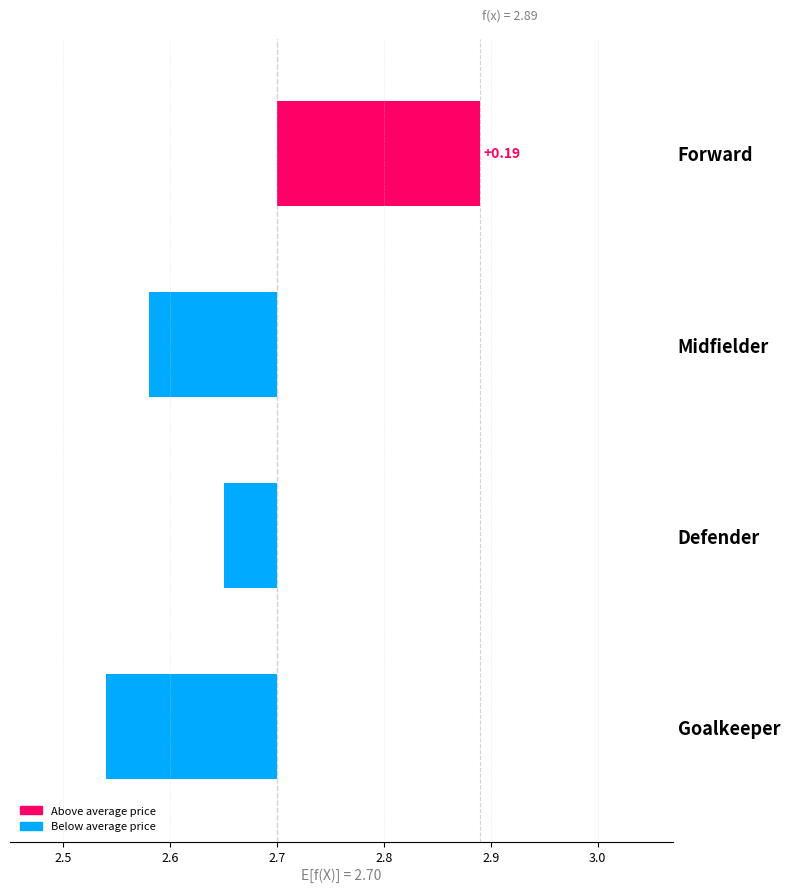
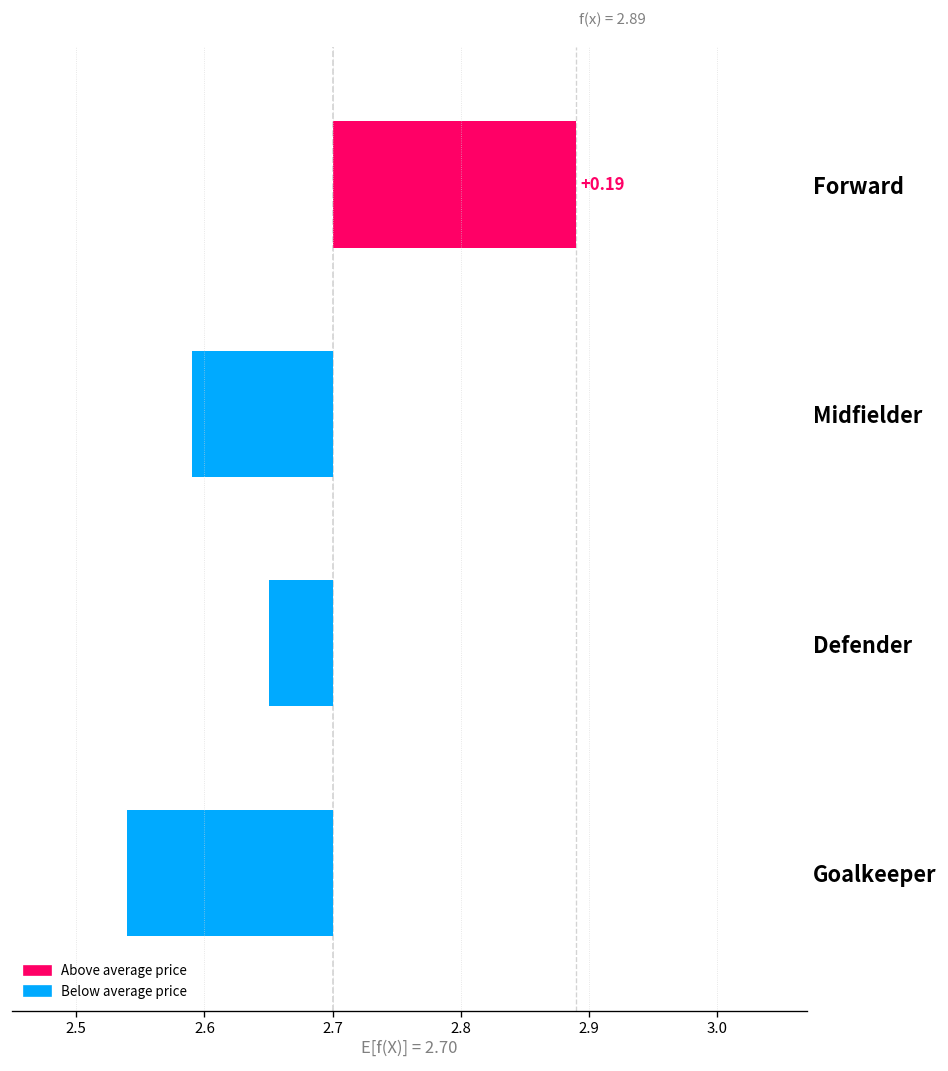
  {
-   "Midfielder": 2.58,
+   "Midfielder": 2.59,
    "Defender": 2.65,
    "Goalkeeper": 2.54
  }
